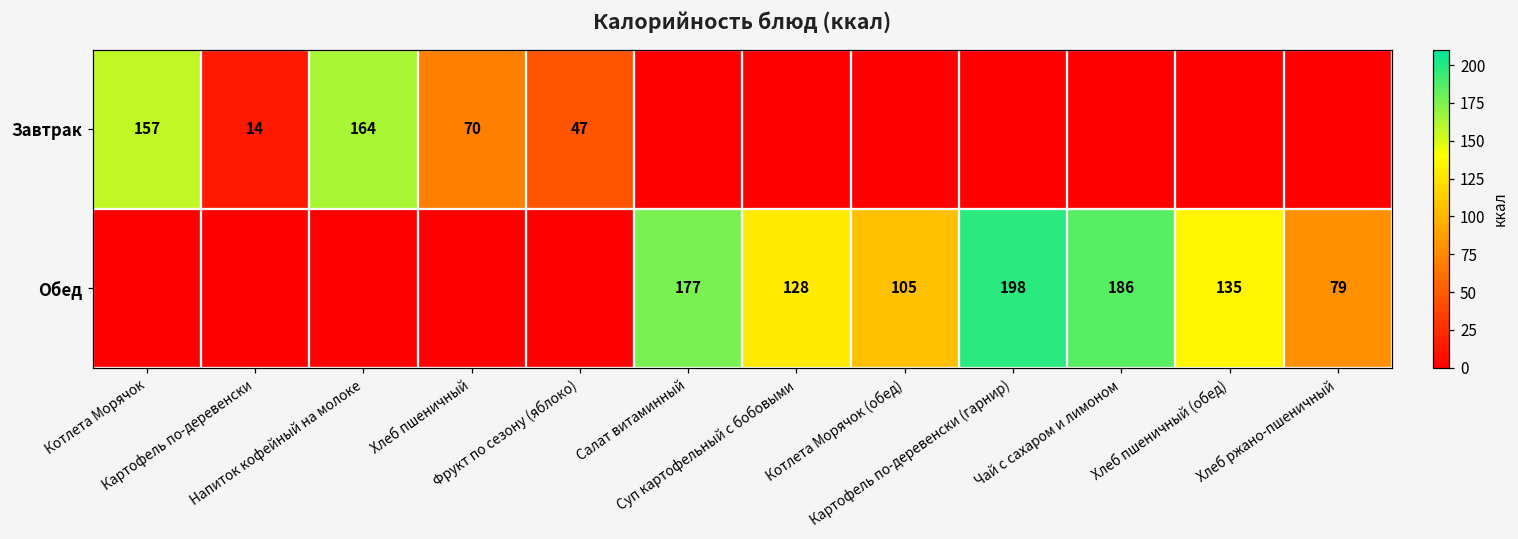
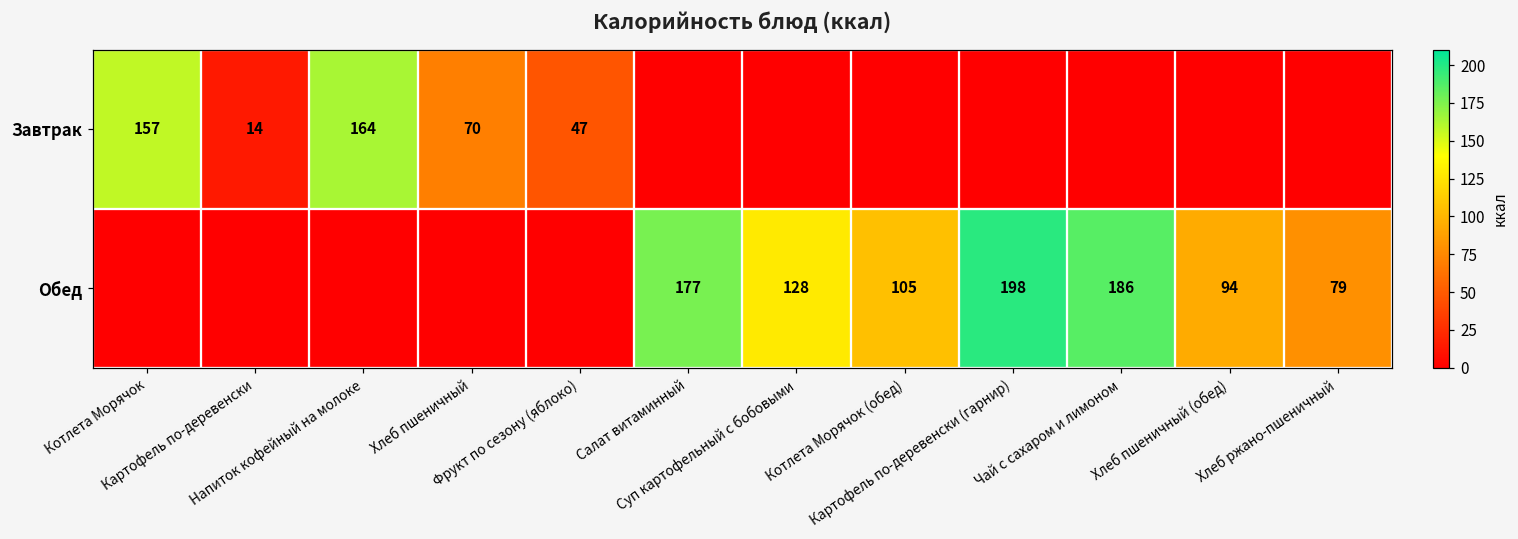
  {
    "Завтрак": {
      "Котлета Морячок": 157,
      "Картофель по-деревенски": 14,
      "Напиток кофейный на молоке": 164,
      "Хлеб пшеничный": 70,
      "Фрукт по сезону (яблоко)": 47
    },
    "Обед": {
      "Салат витаминный": 177,
      "Суп картофельный с бобовыми": 128,
      "Котлета Морячок (обед)": 105,
      "Картофель по-деревенски (гарнир)": 198,
      "Чай с сахаром и лимоном": 186,
-     "Хлеб пшеничный (обед)": 135,
+     "Хлеб пшеничный (обед)": 94,
      "Хлеб ржано-пшеничный": 79
    }
  }
